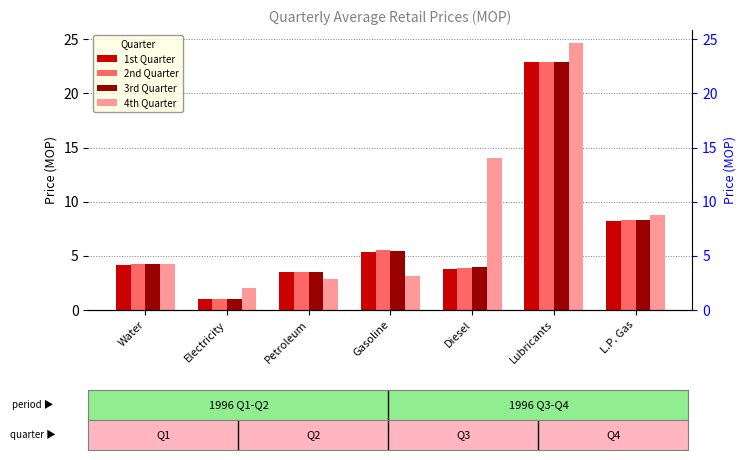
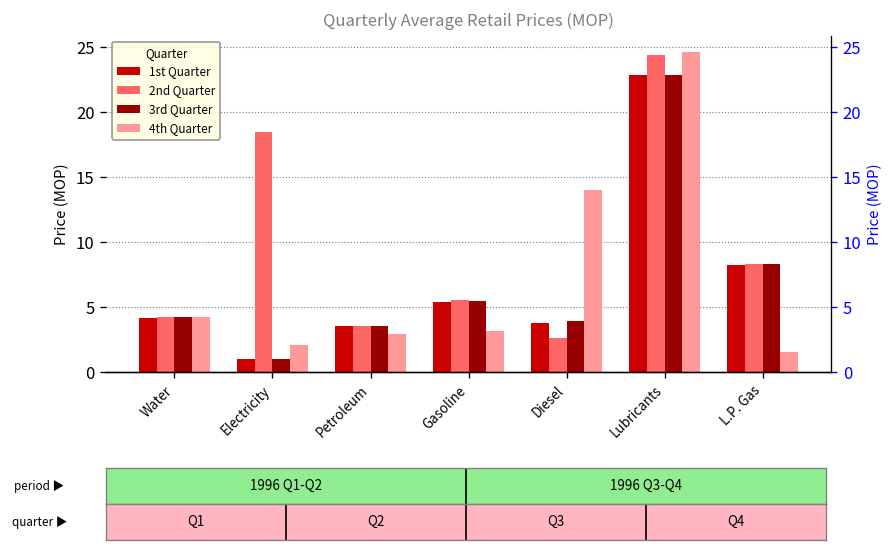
  {
    "2nd Quarter": {
      "Water": 4.2,
-     "Electricity": 1.0,
+     "Electricity": 18.5,
      "Petroleum": 3.5,
      "Gasoline": 5.5,
-     "Diesel": 3.9,
-     "Lubricants": 22.9,
+     "Diesel": 2.6,
+     "Lubricants": 24.4,
      "L.P. Gas": 8.3
    },
    "4th Quarter": {
      "Water": 4.2,
      "Electricity": 2.1,
      "Petroleum": 2.9,
      "Gasoline": 3.2,
      "Diesel": 14.0,
      "Lubricants": 24.6,
-     "L.P. Gas": 8.8
+     "L.P. Gas": 1.6
    }
  }
